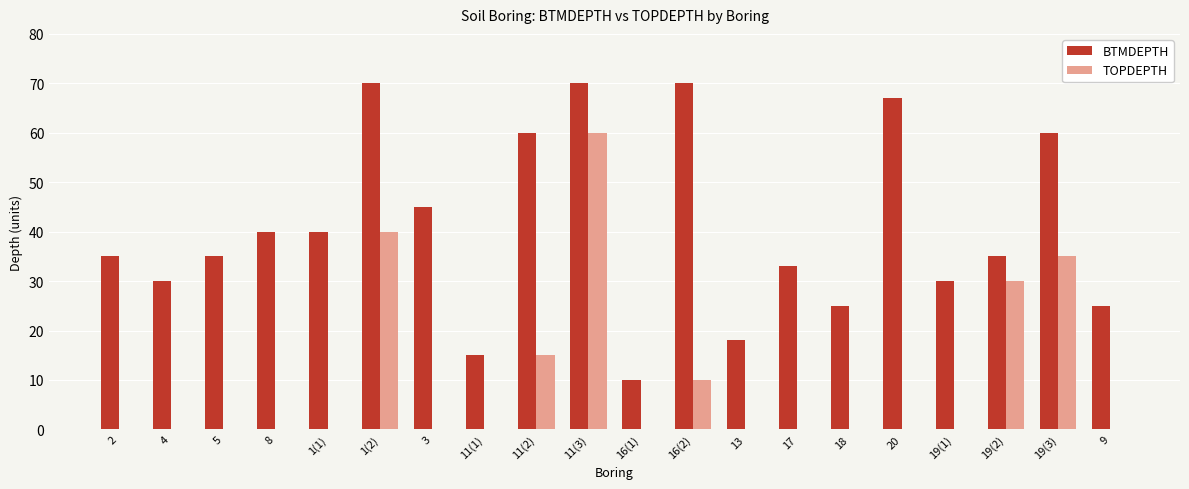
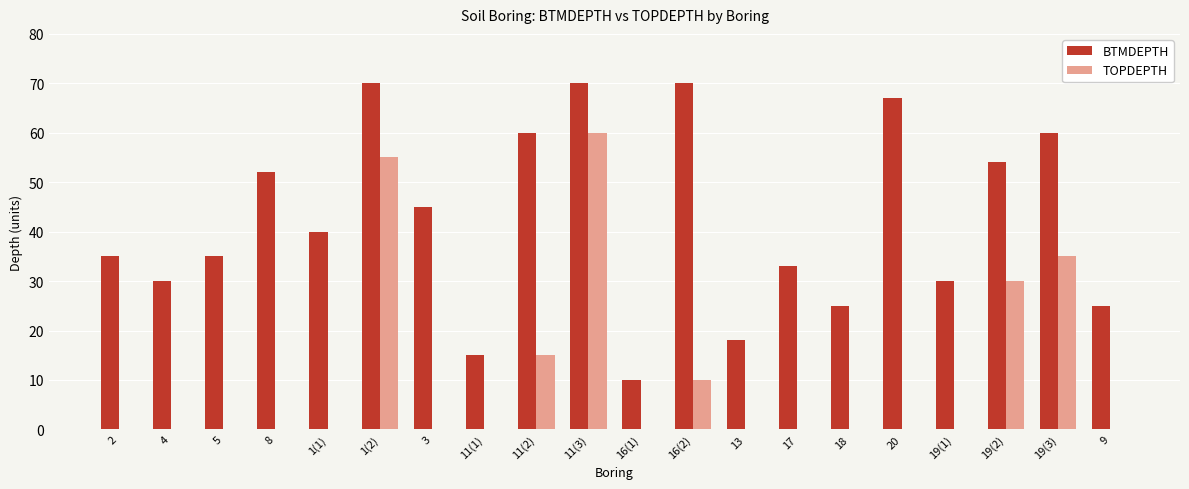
  {
    "BTMDEPTH": {
      "2": 35,
      "4": 30,
      "5": 35,
-     "8": 40,
+     "8": 52,
      "1(1)": 40,
      "1(2)": 70,
      "3": 45,
      "11(1)": 15,
      "11(2)": 60,
      "11(3)": 70,
      "16(1)": 10,
      "16(2)": 70,
      "13": 18,
      "17": 33,
      "18": 25,
      "20": 67,
      "19(1)": 30,
-     "19(2)": 35,
+     "19(2)": 54,
      "19(3)": 60,
      "9": 25
    },
    "TOPDEPTH": {
      "2": 0,
      "4": 0,
      "5": 0,
      "8": 0,
      "1(1)": 0,
-     "1(2)": 40,
+     "1(2)": 55,
      "3": 0,
      "11(1)": 0,
      "11(2)": 15,
      "11(3)": 60,
      "16(1)": 0,
      "16(2)": 10,
      "13": 0,
      "17": 0,
      "18": 0,
      "20": 0,
      "19(1)": 0,
      "19(2)": 30,
      "19(3)": 35,
      "9": 0
    }
  }
